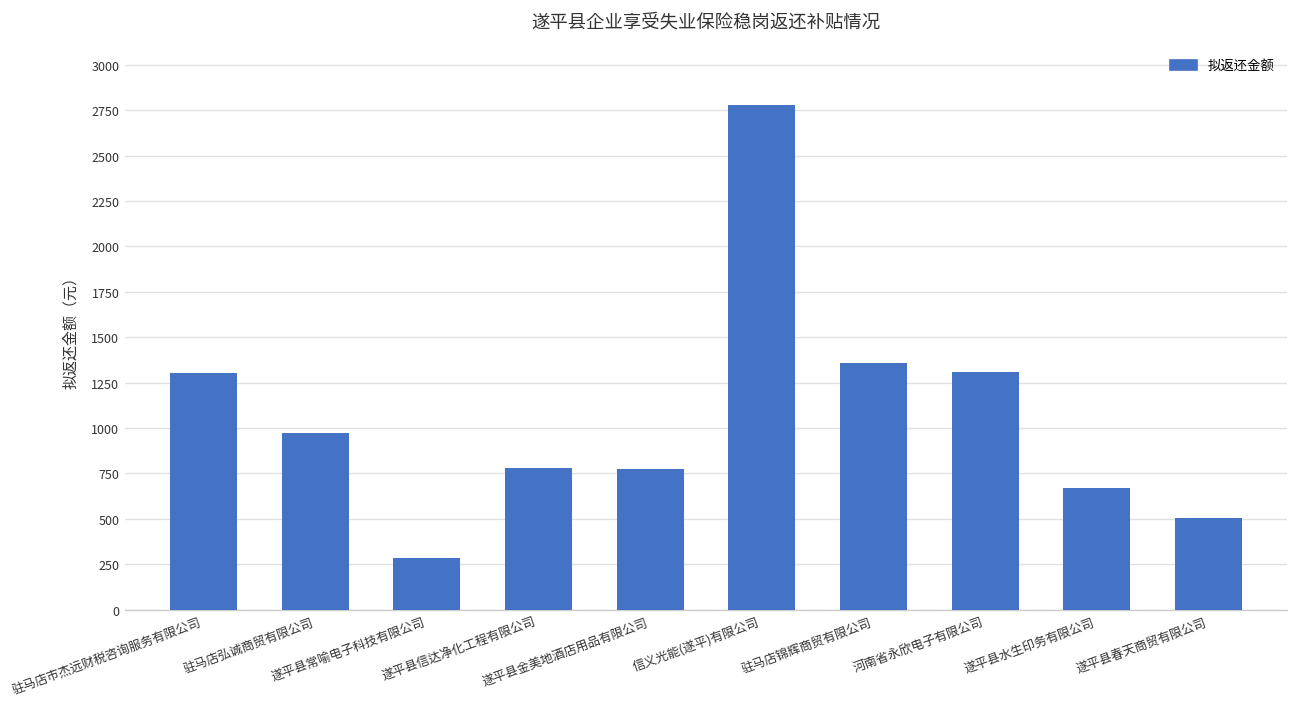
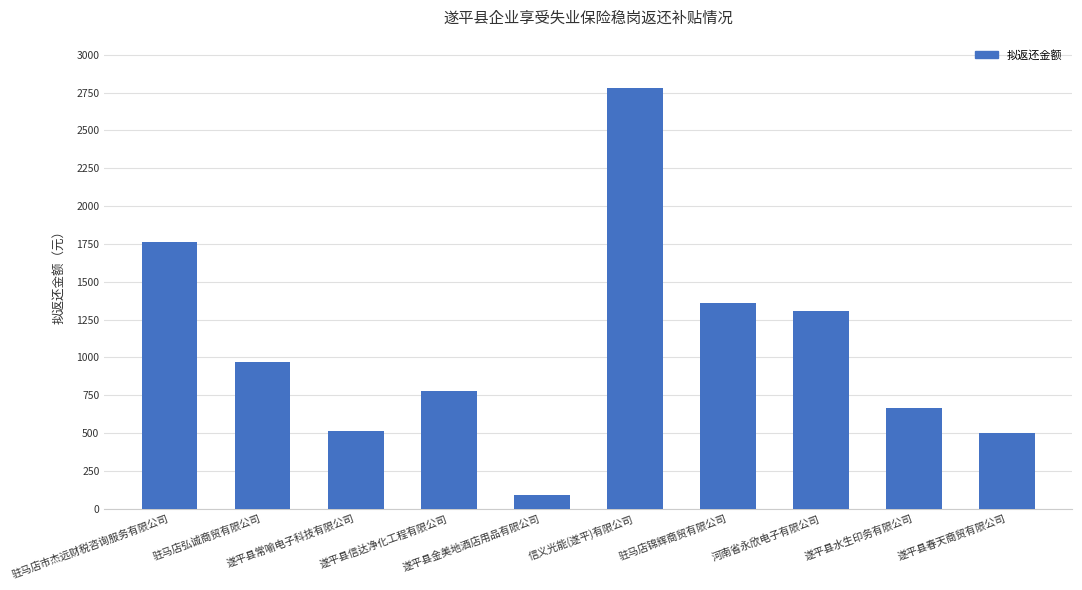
  {
-   "驻马店市杰远财税咨询服务有限公司": 1300,
+   "驻马店市杰远财税咨询服务有限公司": 1760,
    "驻马店弘诚商贸有限公司": 970,
-   "遂平县常喻电子科技有限公司": 290,
+   "遂平县常喻电子科技有限公司": 520,
    "遂平县信达净化工程有限公司": 780,
-   "遂平县金美地酒店用品有限公司": 770,
+   "遂平县金美地酒店用品有限公司": 90,
    "信义光能(遂平)有限公司": 2780,
    "驻马店锦辉商贸有限公司": 1360,
    "河南省永欣电子有限公司": 1310,
    "遂平县水生印务有限公司": 670,
    "遂平县春天商贸有限公司": 500
  }
